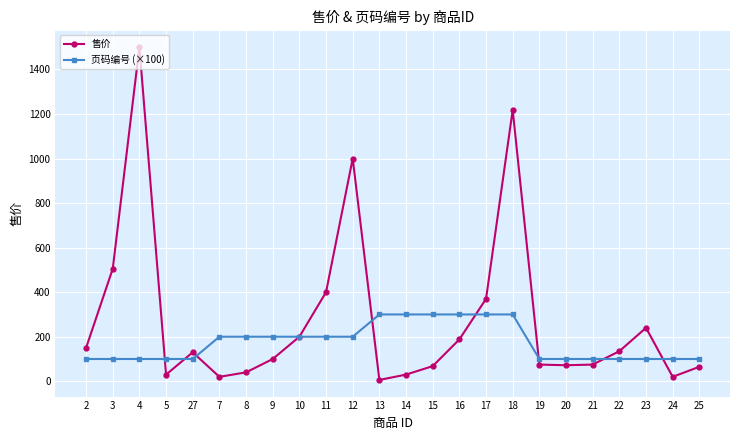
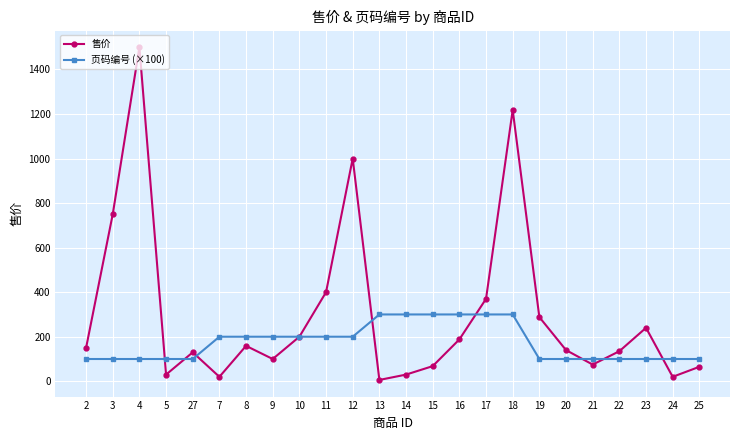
  {
    "售价": {
      "2": 150,
-     "3": 510,
+     "3": 750,
      "5": 30,
      "27": 130,
      "7": 20,
-     "8": 40,
+     "8": 160,
      "9": 100,
      "11": 400,
      "12": 1000,
      "13": 10,
      "14": 30,
      "15": 70,
      "16": 190,
      "17": 370,
      "18": 1220,
-     "19": 80,
-     "20": 70,
+     "19": 290,
+     "20": 140,
      "21": 80,
      "22": 140,
      "23": 240,
      "24": 20,
      "25": 70
    },
    "页码编号 (×100)": {
      "2": 100,
      "3": 100,
      "4": 100,
      "5": 100,
      "27": 100,
      "7": 200,
      "8": 200,
      "9": 200,
      "11": 200,
      "12": 200,
      "13": 300,
      "14": 300,
      "15": 300,
      "16": 300,
      "17": 300,
      "18": 300,
      "19": 100,
      "20": 100,
      "21": 100,
      "22": 100,
      "23": 100,
      "24": 100,
      "25": 100
    }
  }
